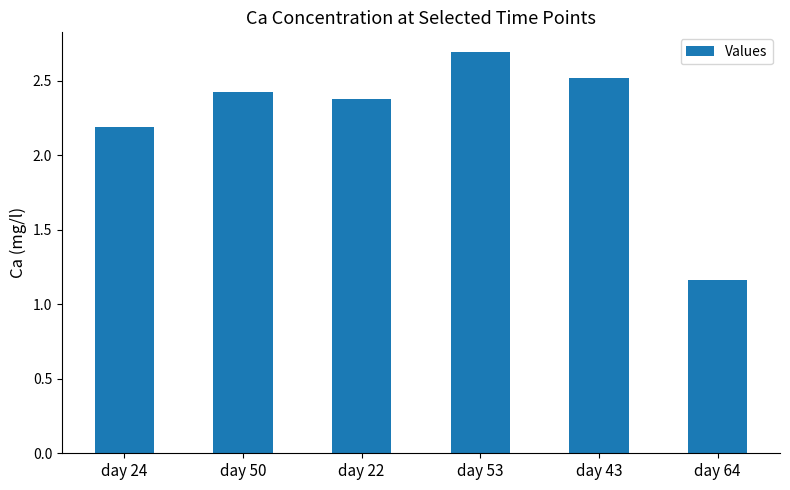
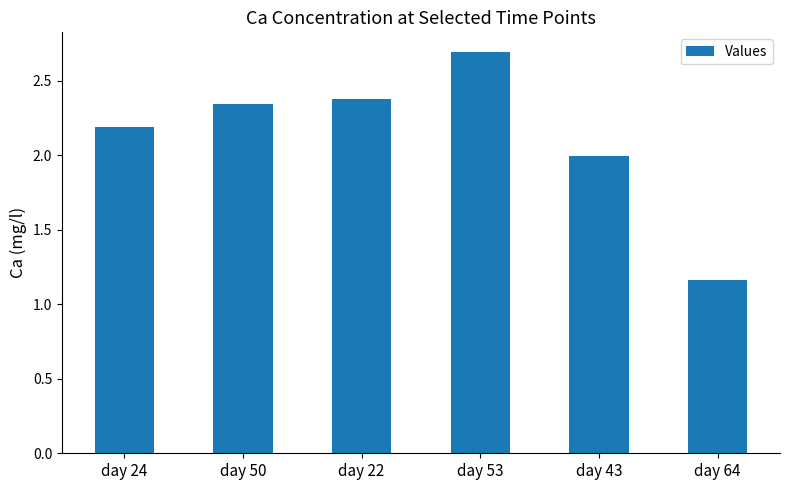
  {
    "day 24": 2.19,
-   "day 50": 2.43,
+   "day 50": 2.35,
    "day 22": 2.38,
    "day 53": 2.69,
-   "day 43": 2.52,
+   "day 43": 2.00,
    "day 64": 1.17
  }
